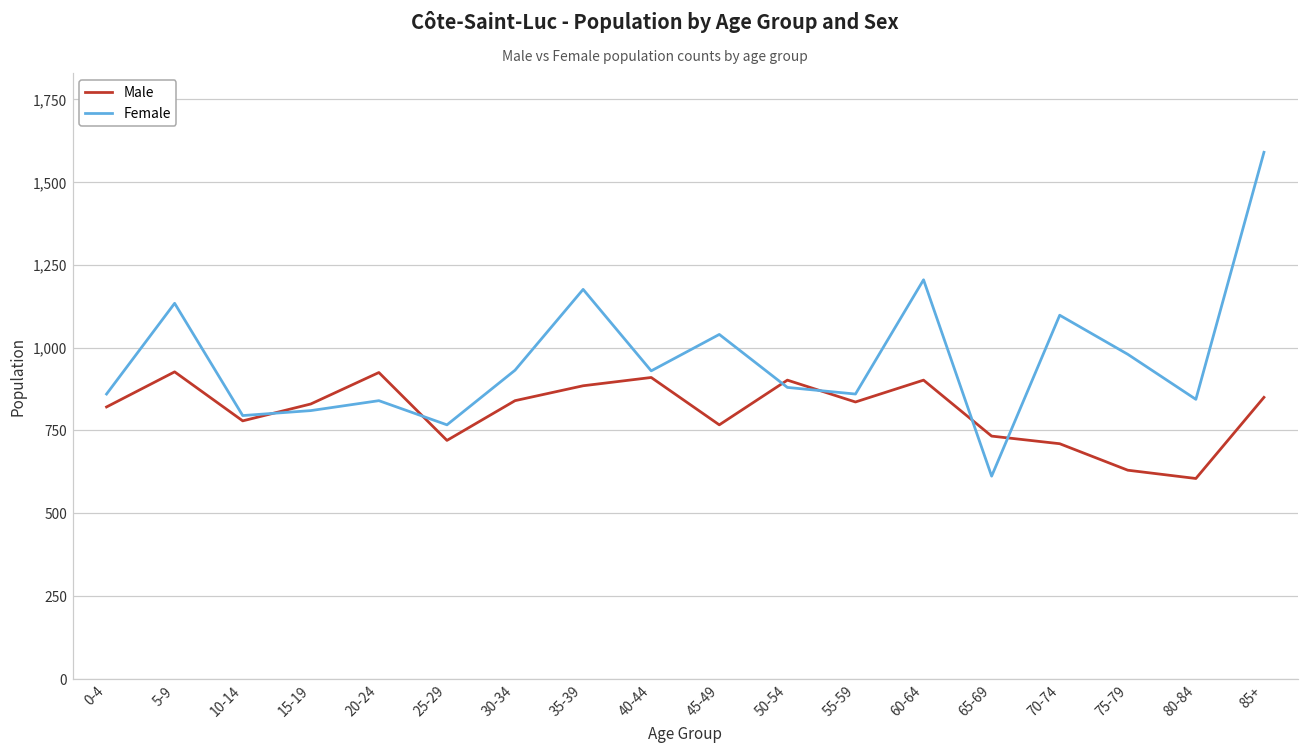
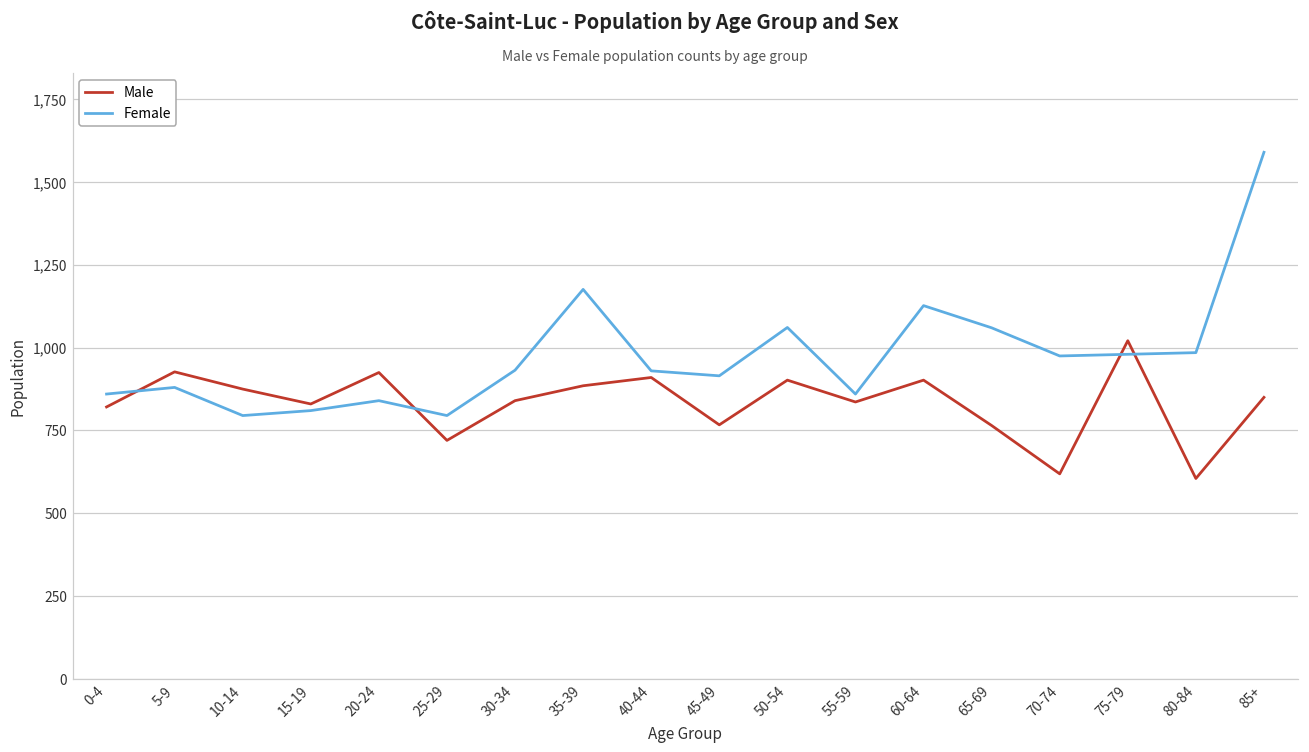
  {
    "Male": {
      "0-4": "820",
      "5-9": "930",
-     "10-14": "780",
+     "10-14": "880",
      "15-19": "830",
      "20-24": "930",
      "25-29": "720",
      "30-34": "840",
      "35-39": "890",
      "40-44": "910",
      "45-49": "770",
      "50-54": "900",
      "55-59": "840",
      "60-64": "900",
-     "65-69": "730",
-     "70-74": "710",
-     "75-79": "630",
+     "65-69": "770",
+     "70-74": "620",
+     "75-79": "1,020",
      "80-84": "610",
      "85+": "850"
    },
    "Female": {
      "0-4": "860",
-     "5-9": "1,130",
+     "5-9": "880",
      "10-14": "800",
      "15-19": "810",
      "20-24": "840",
-     "25-29": "770",
+     "25-29": "800",
      "30-34": "930",
      "35-39": "1,180",
      "40-44": "930",
-     "45-49": "1,040",
-     "50-54": "880",
+     "45-49": "920",
+     "50-54": "1,060",
      "55-59": "860",
-     "60-64": "1,210",
-     "65-69": "610",
-     "70-74": "1,100",
+     "60-64": "1,130",
+     "65-69": "1,060",
+     "70-74": "980",
      "75-79": "980",
-     "80-84": "840",
+     "80-84": "990",
      "85+": "1,590"
    }
  }
